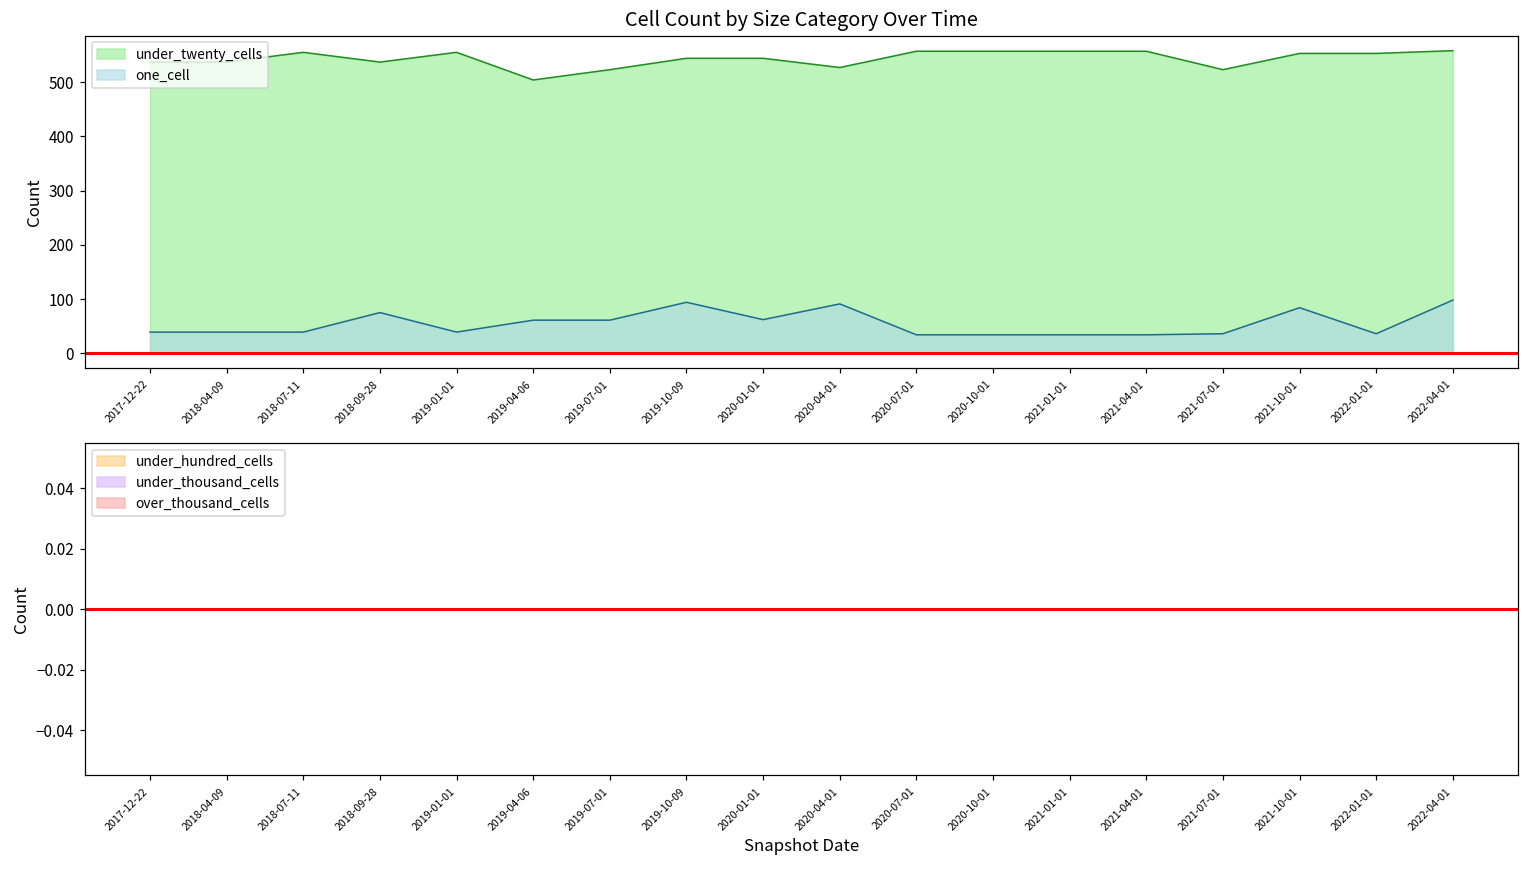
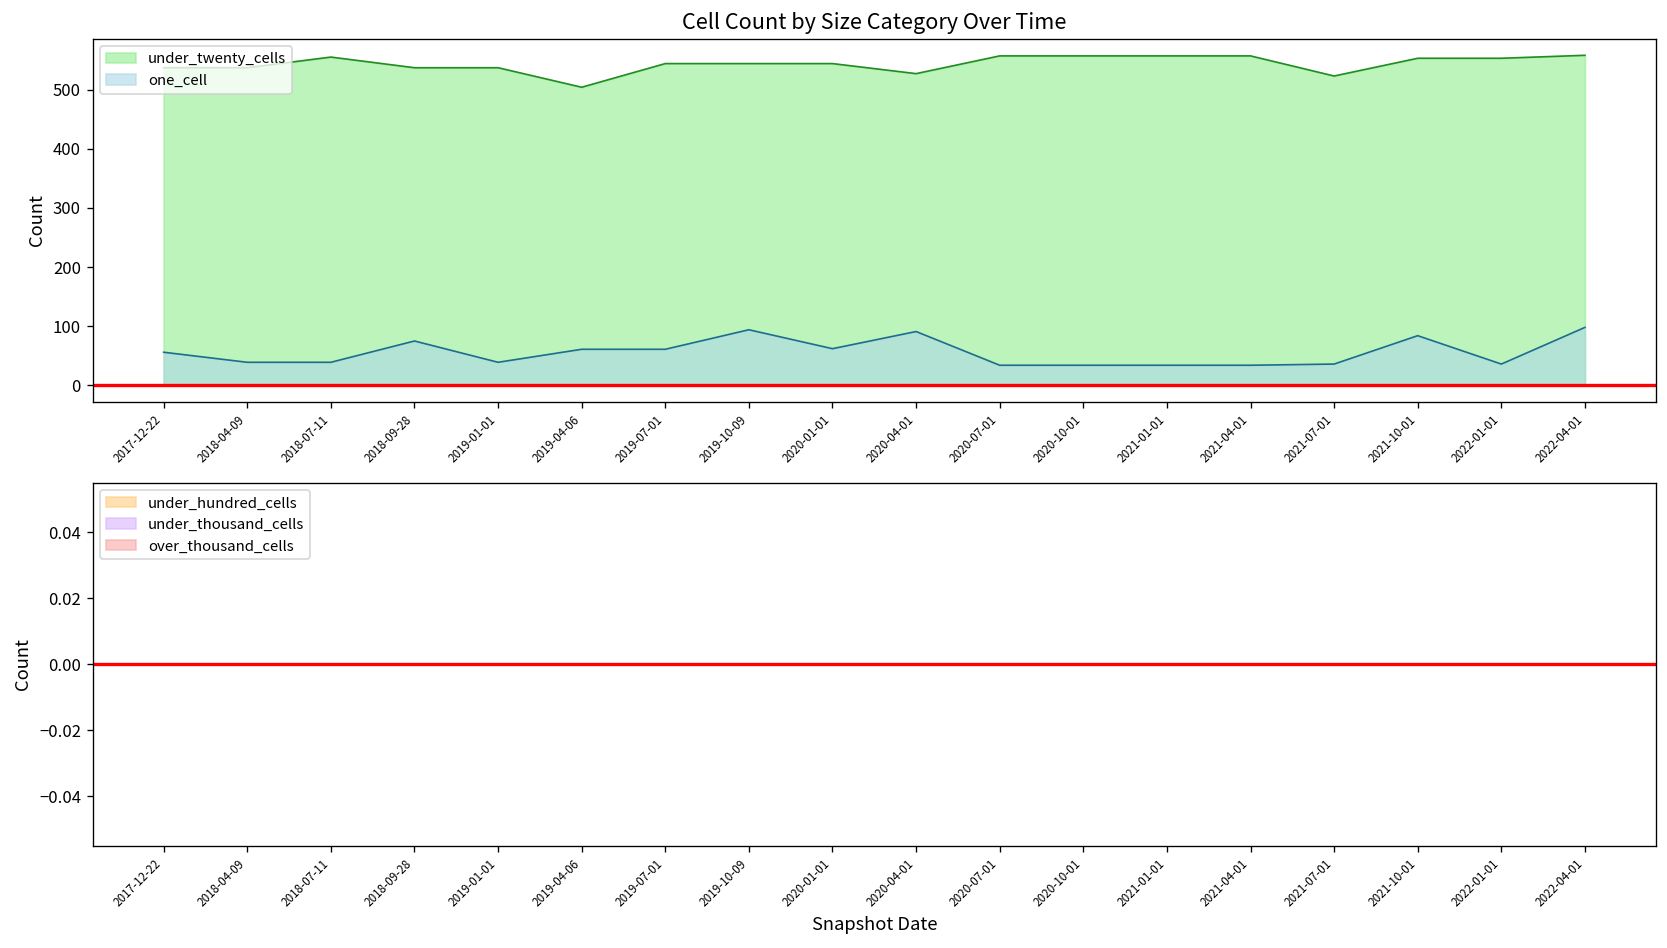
  {
    "Cell Count by Size Category Over Time": {
      "under_twenty_cells": {
        "2018-07-11": 560,
        "2018-09-28": 540,
-       "2019-01-01": 560,
+       "2019-01-01": 540,
        "2019-04-06": 500,
-       "2019-07-01": 520,
+       "2019-07-01": 540,
        "2019-10-09": 540,
        "2020-01-01": 540,
        "2020-04-01": 530,
        "2020-07-01": 560,
        "2020-10-01": 560,
        "2021-01-01": 560,
        "2021-04-01": 560,
        "2021-07-01": 520,
        "2021-10-01": 550,
        "2022-01-01": 550,
        "2022-04-01": 560
      },
      "one_cell": {
-       "2017-12-22": 40,
+       "2017-12-22": 60,
        "2018-04-09": 40,
        "2018-07-11": 40,
        "2018-09-28": 80,
        "2019-01-01": 40,
        "2019-04-06": 60,
        "2019-07-01": 60,
        "2019-10-09": 90,
        "2020-01-01": 60,
        "2020-04-01": 90,
        "2020-07-01": 30,
        "2020-10-01": 30,
        "2021-01-01": 30,
        "2021-04-01": 30,
        "2021-07-01": 40,
        "2021-10-01": 80,
        "2022-01-01": 40,
        "2022-04-01": 100
      }
    }
  }
